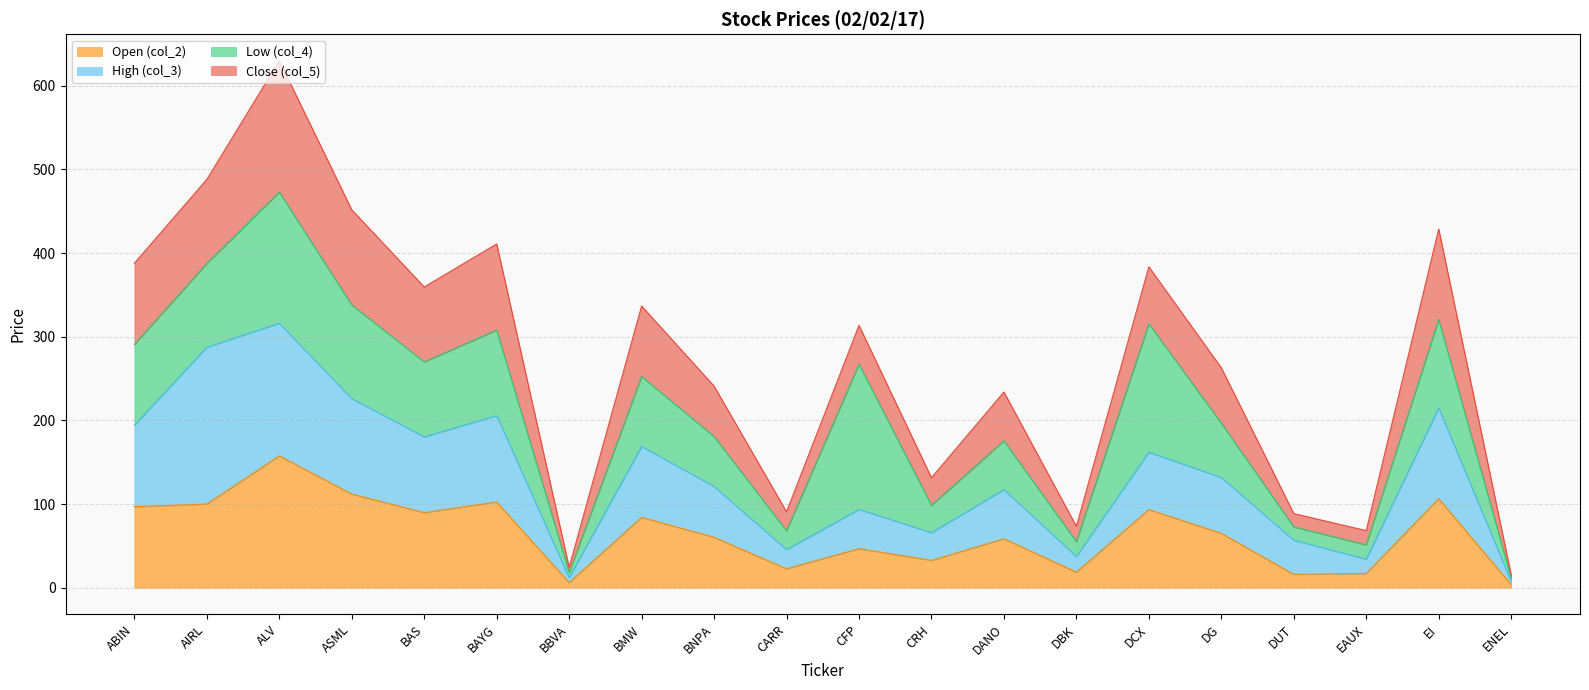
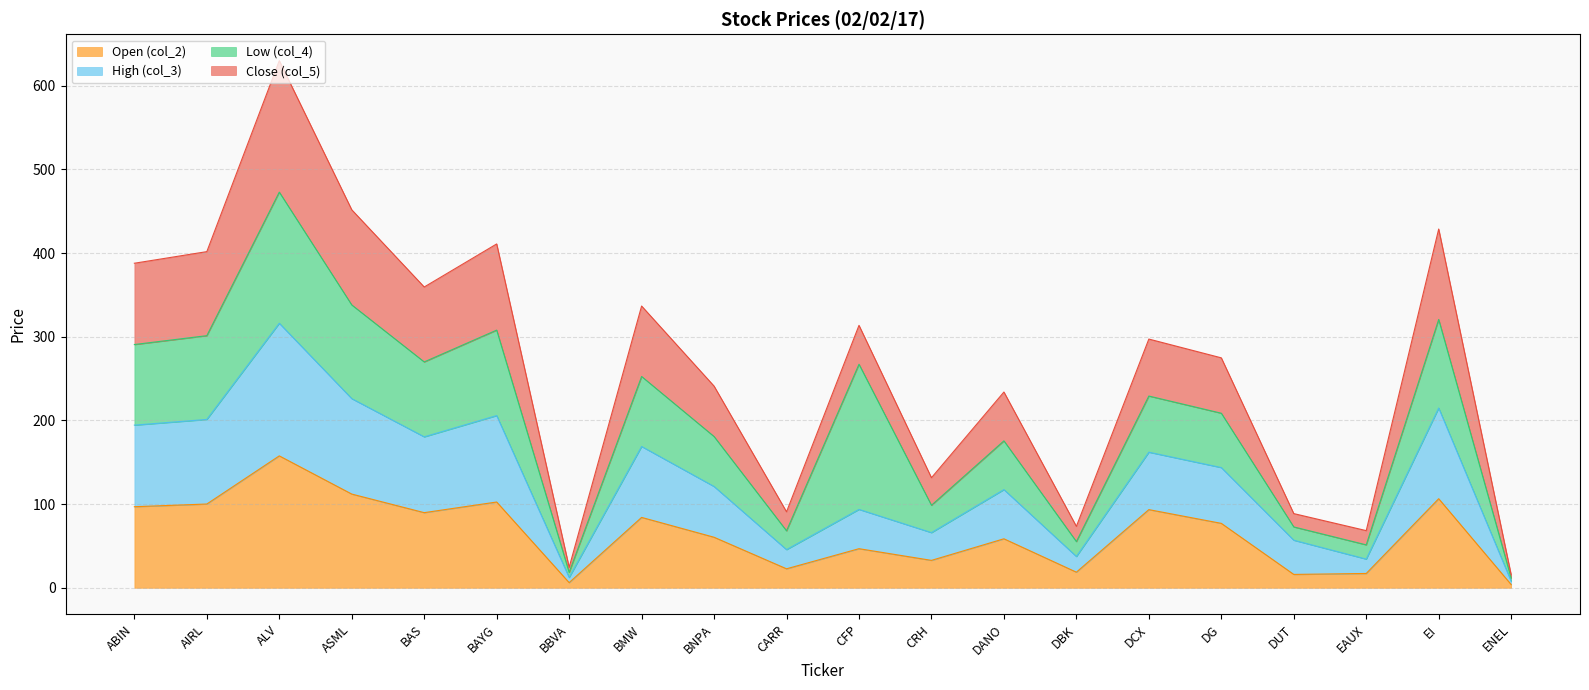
  {
    "Open (col_2)": {
      "ABIN": 100,
      "AIRL": 100,
      "ALV": 160,
      "ASML": 110,
      "BAS": 90,
      "BAYG": 100,
      "BBVA": 10,
      "BMW": 80,
      "BNPA": 60,
      "CARR": 20,
      "CFP": 50,
      "CRH": 30,
      "DANO": 60,
      "DBK": 20,
      "DCX": 90,
-     "DG": 70,
+     "DG": 80,
      "DUT": 20,
      "EAUX": 20,
      "EI": 110,
      "ENEL": 0
    },
    "High (col_3)": {
      "ABIN": 100,
-     "AIRL": 190,
+     "AIRL": 100,
      "ALV": 160,
      "ASML": 110,
      "BAS": 90,
      "BAYG": 100,
      "BBVA": 10,
      "BMW": 80,
      "BNPA": 60,
      "CARR": 20,
      "CFP": 50,
      "CRH": 30,
      "DANO": 60,
      "DBK": 20,
      "DCX": 70,
      "DG": 70,
      "DUT": 40,
      "EAUX": 20,
      "EI": 110,
      "ENEL": 0
    },
    "Low (col_4)": {
      "ABIN": 100,
      "AIRL": 100,
      "ALV": 160,
      "ASML": 110,
      "BAS": 90,
      "BAYG": 100,
      "BBVA": 10,
      "BMW": 80,
      "BNPA": 60,
      "CARR": 20,
      "CFP": 170,
      "CRH": 30,
      "DANO": 60,
      "DBK": 20,
-     "DCX": 150,
+     "DCX": 70,
      "DG": 60,
      "DUT": 20,
      "EAUX": 20,
      "EI": 110,
      "ENEL": 0
    },
    "Close (col_5)": {
      "ABIN": 100,
      "AIRL": 100,
      "ASML": 110,
      "BAS": 90,
      "BAYG": 100,
      "BBVA": 10,
      "BMW": 80,
      "BNPA": 60,
      "CARR": 20,
      "CFP": 50,
      "CRH": 30,
      "DANO": 60,
      "DBK": 20,
      "DCX": 70,
      "DG": 70,
      "DUT": 20,
      "EAUX": 20,
      "EI": 110,
      "ENEL": 0
    }
  }
